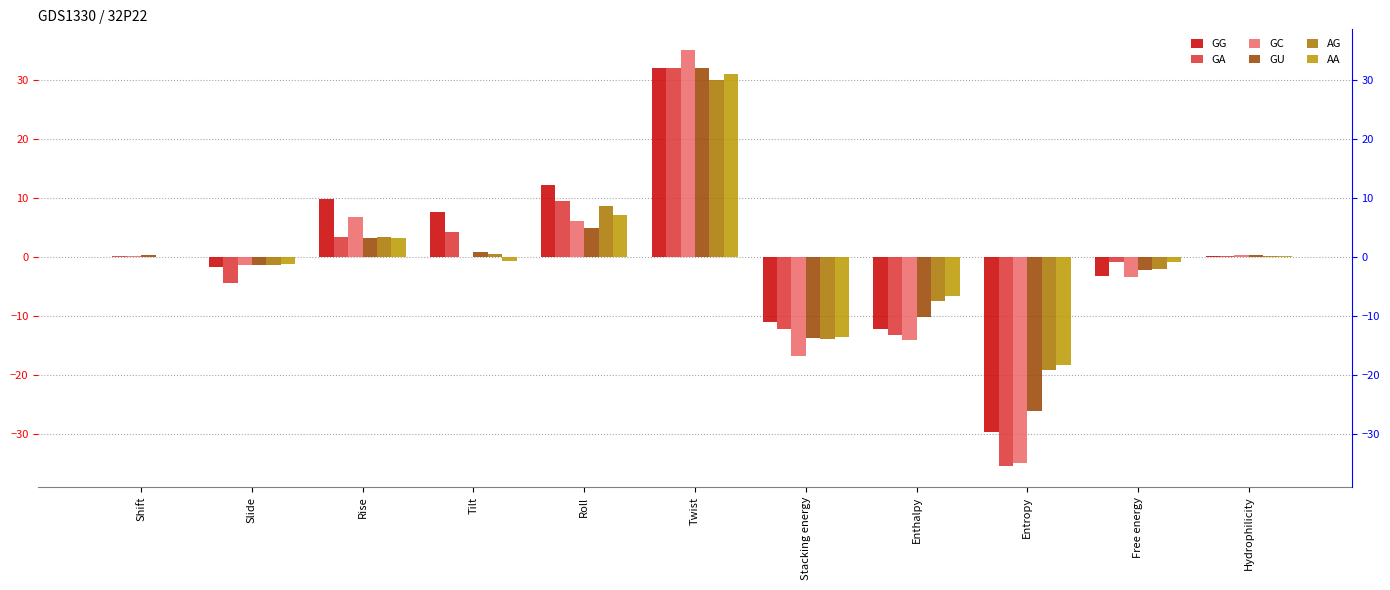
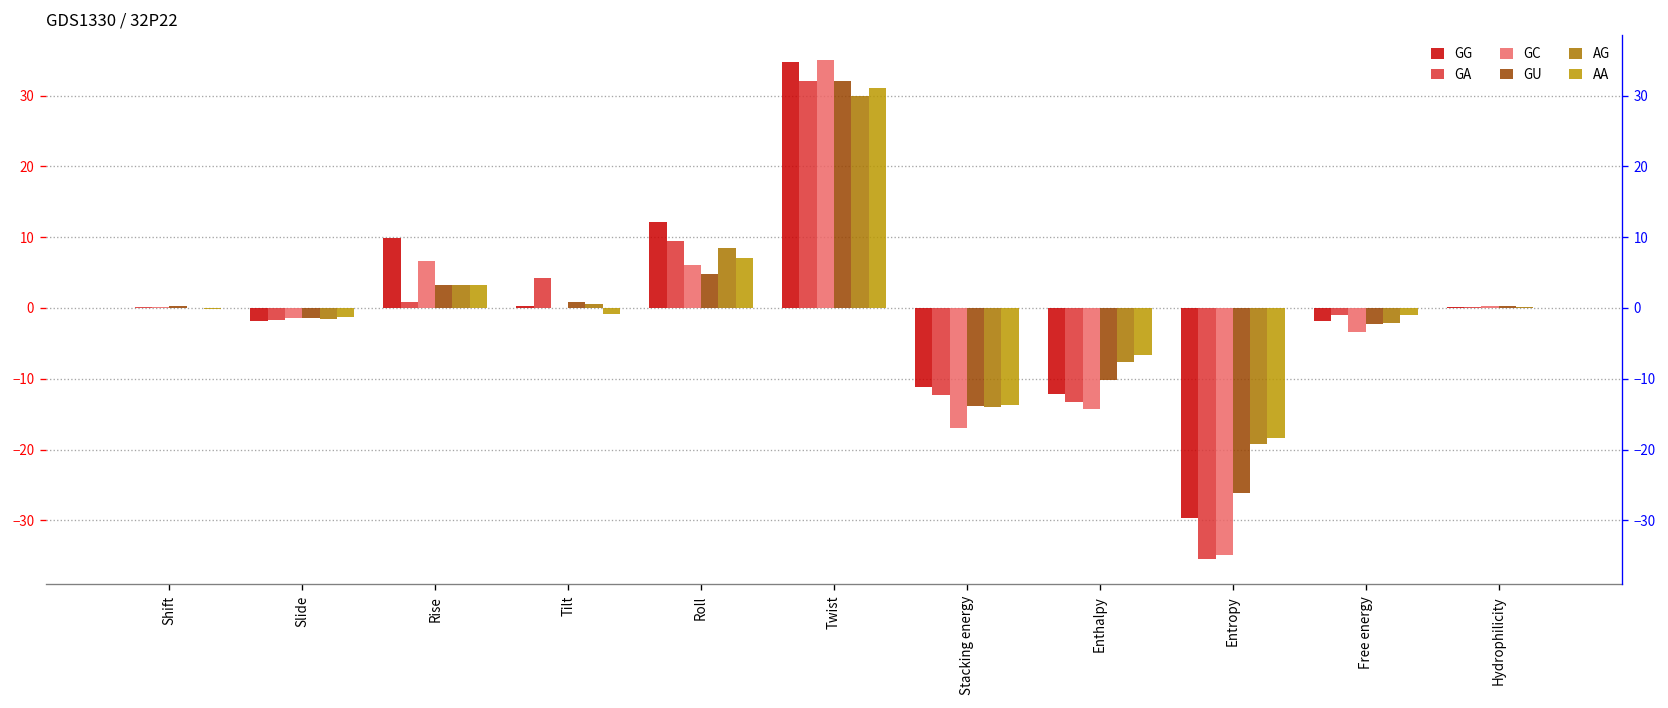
  {
    "GG": {
      "Slide": -2,
      "Rise": 10,
-     "Tilt": 8,
+     "Tilt": 0,
      "Roll": 12,
-     "Twist": 32,
+     "Twist": 35,
      "Stacking energy": -11,
      "Enthalpy": -12,
      "Entropy": -30,
-     "Free energy": -3
+     "Free energy": -2
    },
    "GA": {
-     "Slide": -4,
-     "Rise": 3,
+     "Slide": -2,
+     "Rise": 1,
      "Tilt": 4,
      "Roll": 9,
      "Twist": 32,
      "Stacking energy": -12,
      "Enthalpy": -13,
      "Entropy": -36,
      "Free energy": -1
    },
    "GC": {
      "Slide": -1,
      "Rise": 7,
      "Tilt": 0,
      "Roll": 6,
      "Twist": 35,
      "Stacking energy": -17,
      "Enthalpy": -14,
      "Entropy": -35,
      "Free energy": -3
    }
  }
